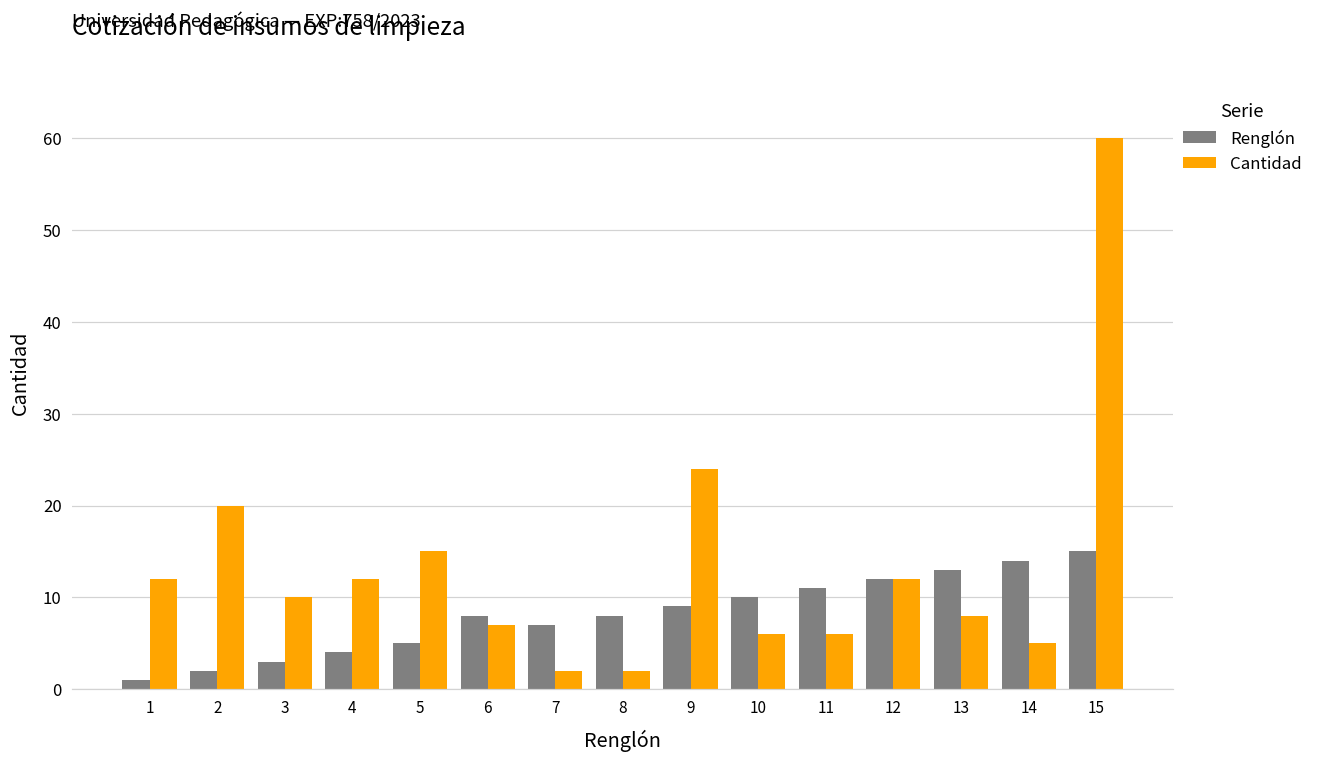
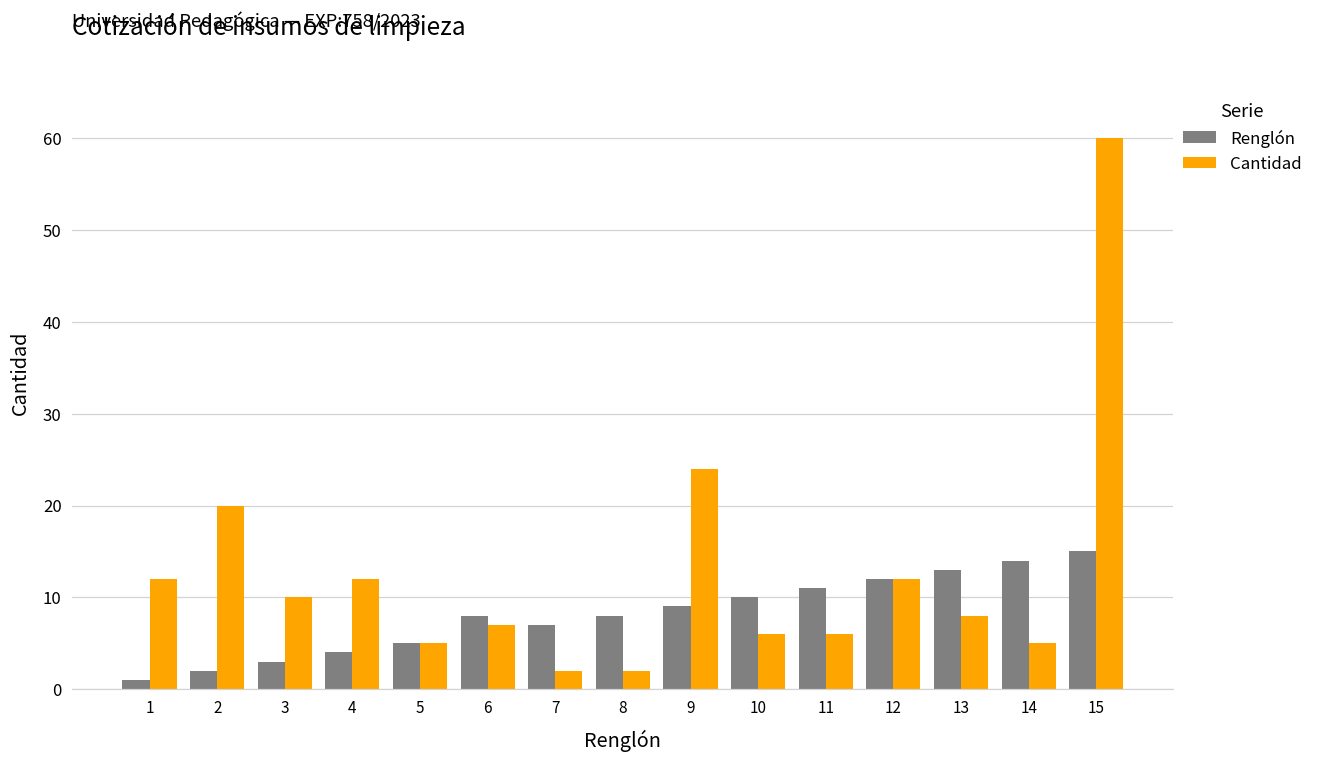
  {
    "Renglón": {
      "1": 1,
      "2": 2,
      "3": 3,
      "4": 4,
      "5": 5,
      "6": 8,
      "7": 7,
      "8": 8,
      "9": 9,
      "10": 10,
      "11": 11,
      "12": 12,
      "13": 13,
      "14": 14,
      "15": 15
    },
    "Cantidad": {
      "1": 12,
      "2": 20,
      "3": 10,
      "4": 12,
-     "5": 15,
+     "5": 5,
      "6": 7,
      "7": 2,
      "8": 2,
      "9": 24,
      "10": 6,
      "11": 6,
      "12": 12,
      "13": 8,
      "14": 5,
      "15": 60
    }
  }
